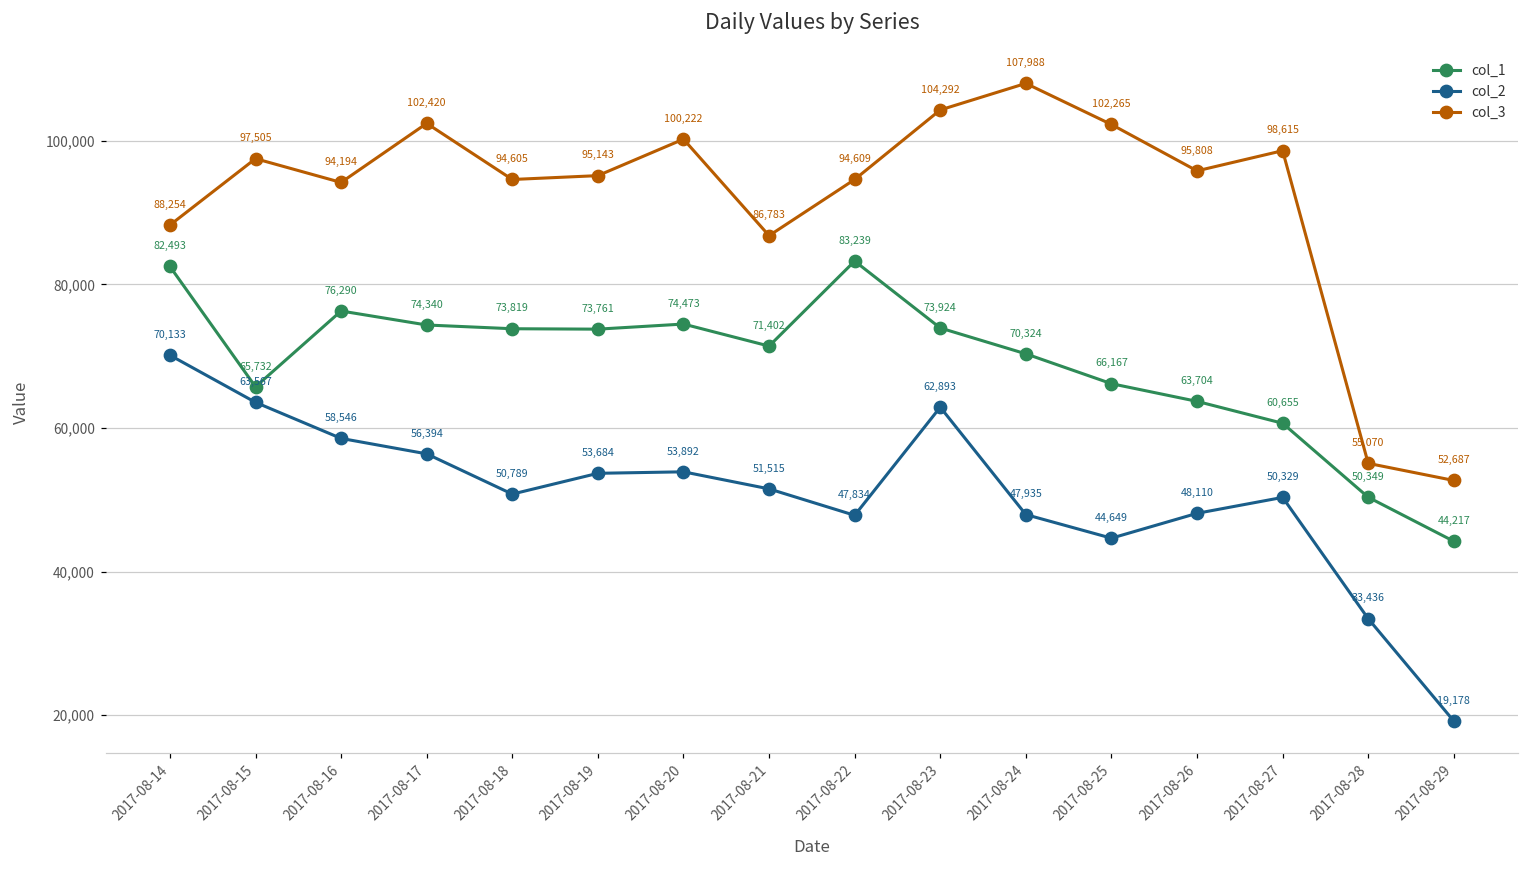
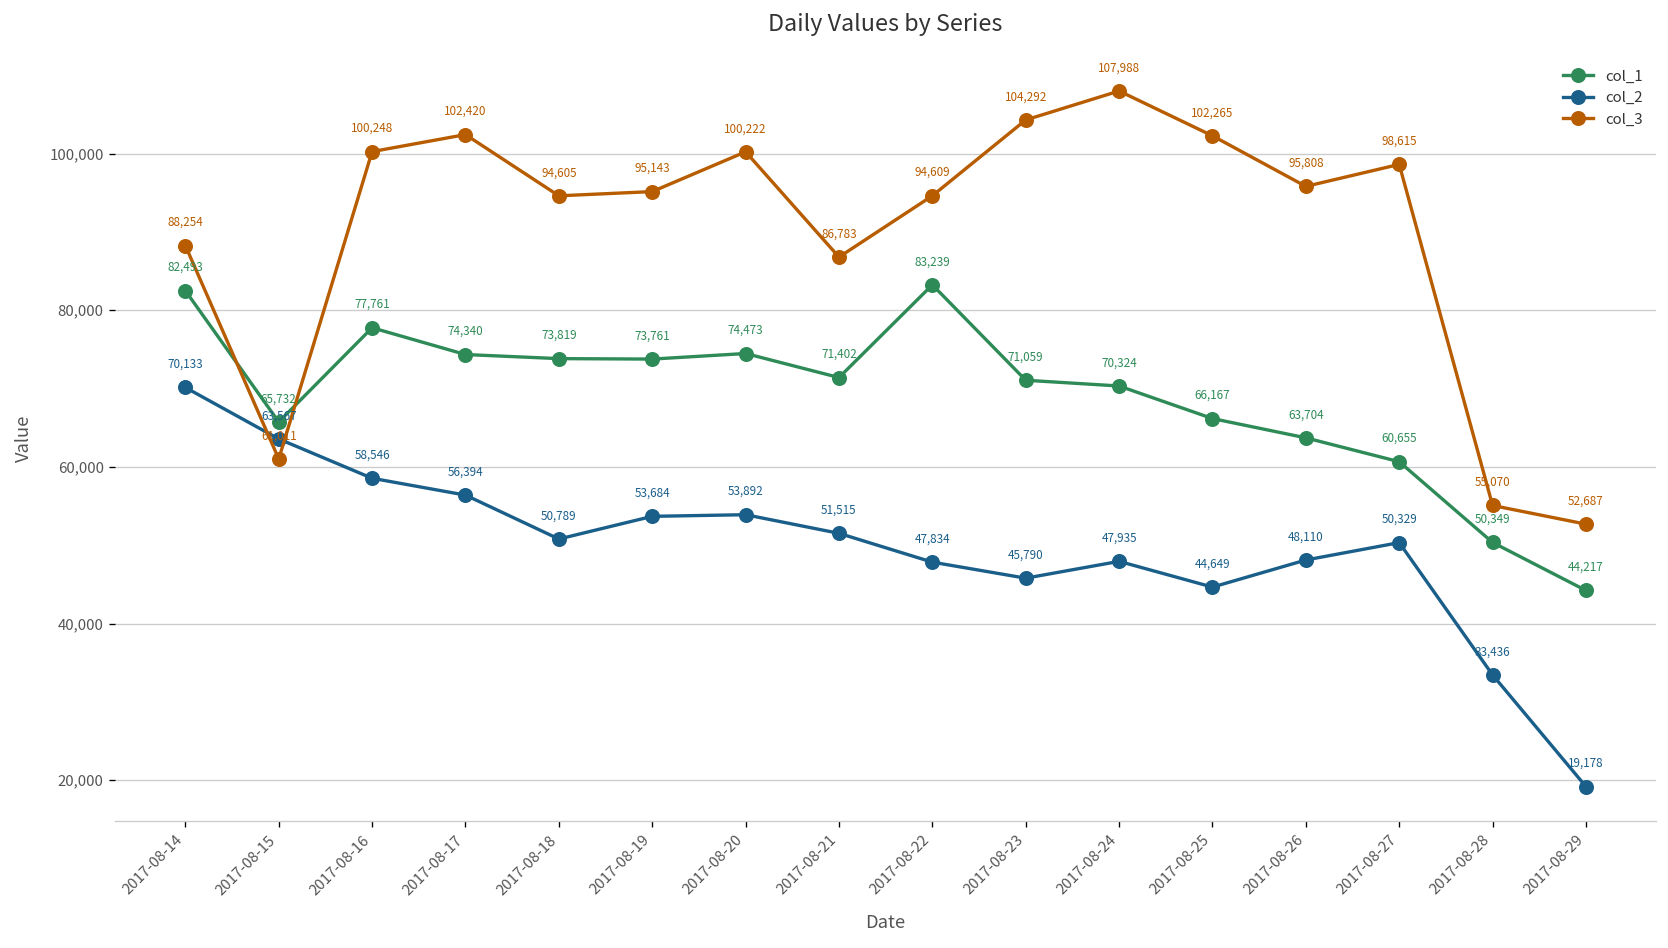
  {
    "col_1": {
      "2017-08-14": "82,493",
      "2017-08-15": "65,732",
-     "2017-08-16": "76,290",
+     "2017-08-16": "77,761",
      "2017-08-17": "74,340",
      "2017-08-18": "73,819",
      "2017-08-19": "73,761",
      "2017-08-20": "74,473",
      "2017-08-21": "71,402",
      "2017-08-22": "83,239",
-     "2017-08-23": "73,924",
+     "2017-08-23": "71,059",
      "2017-08-24": "70,324",
      "2017-08-25": "66,167",
      "2017-08-26": "63,704",
      "2017-08-27": "60,655",
      "2017-08-28": "50,349",
      "2017-08-29": "44,217"
    },
    "col_2": {
      "2017-08-14": "70,133",
      "2017-08-16": "58,546",
      "2017-08-17": "56,394",
      "2017-08-18": "50,789",
      "2017-08-19": "53,684",
      "2017-08-20": "53,892",
      "2017-08-21": "51,515",
      "2017-08-22": "47,834",
-     "2017-08-23": "62,893",
+     "2017-08-23": "45,790",
      "2017-08-24": "47,935",
      "2017-08-25": "44,649",
      "2017-08-26": "48,110",
      "2017-08-27": "50,329",
      "2017-08-28": "33,436",
      "2017-08-29": "19,178"
    },
    "col_3": {
      "2017-08-14": "88,254",
-     "2017-08-15": "97,505",
-     "2017-08-16": "94,194",
+     "2017-08-15": "61,011",
+     "2017-08-16": "100,248",
      "2017-08-17": "102,420",
      "2017-08-18": "94,605",
      "2017-08-19": "95,143",
      "2017-08-20": "100,222",
      "2017-08-21": "86,783",
      "2017-08-22": "94,609",
      "2017-08-23": "104,292",
      "2017-08-24": "107,988",
      "2017-08-25": "102,265",
      "2017-08-26": "95,808",
      "2017-08-27": "98,615",
      "2017-08-28": "55,070",
      "2017-08-29": "52,687"
    }
  }
